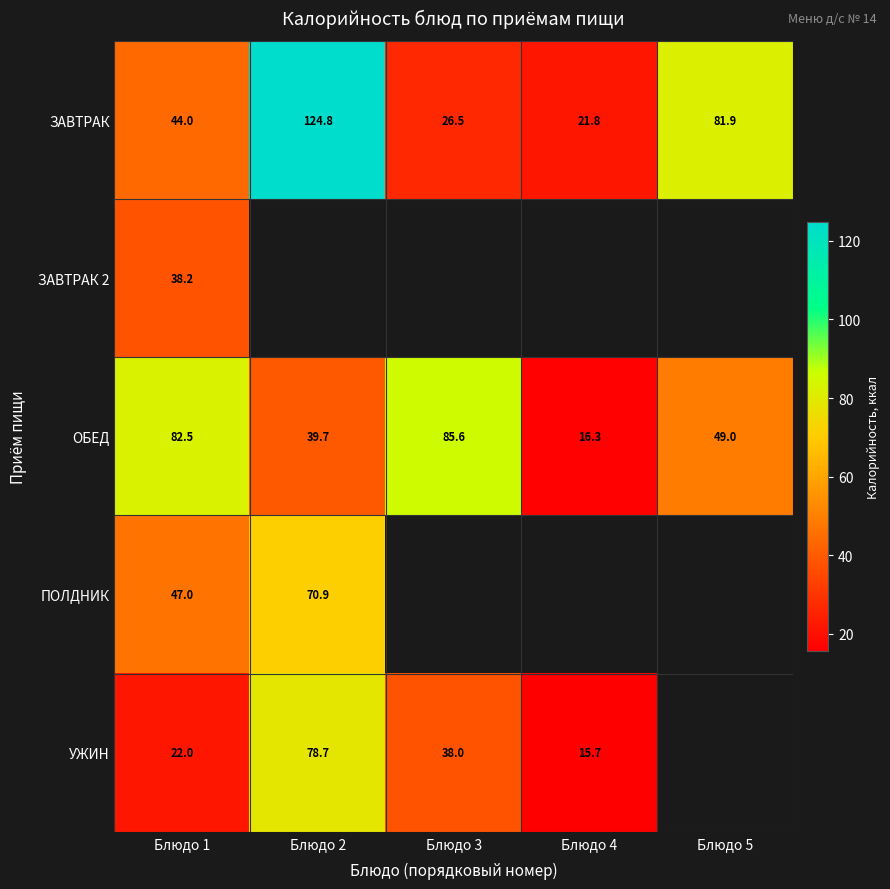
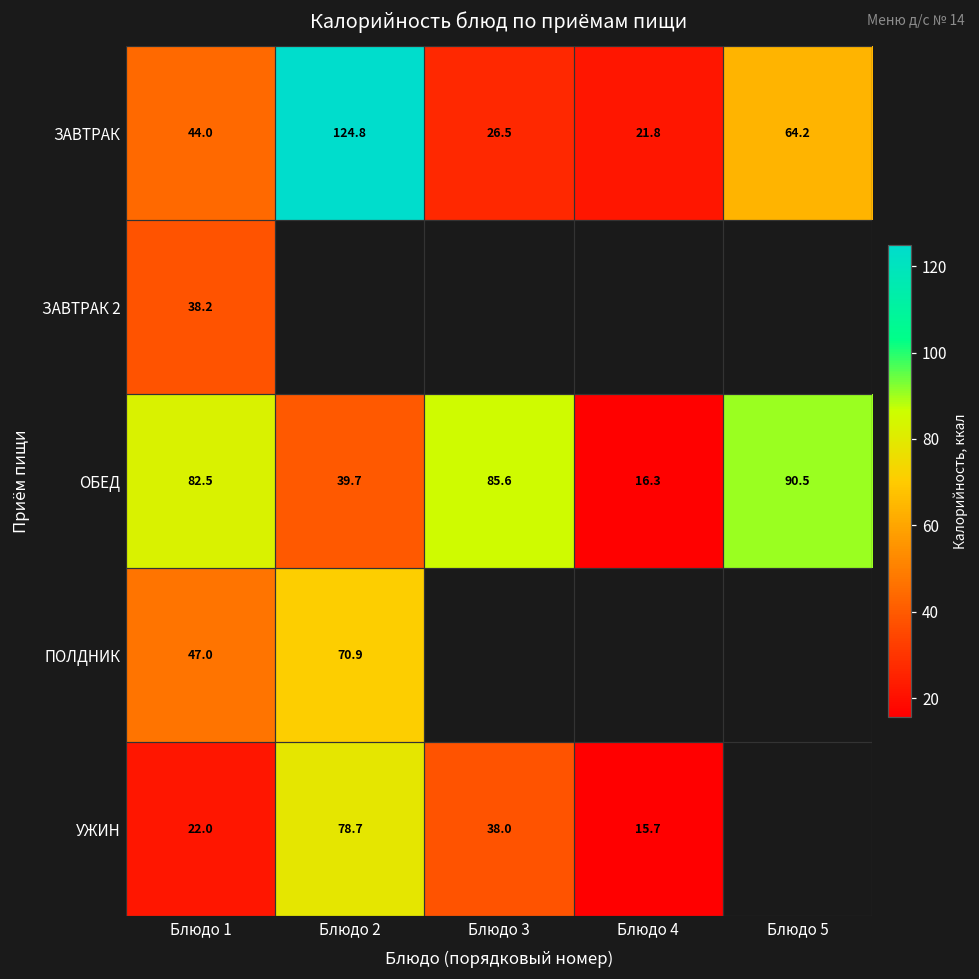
  {
    "ЗАВТРАК": {
      "Блюдо 1": 44.0,
      "Блюдо 2": 124.8,
      "Блюдо 3": 26.5,
      "Блюдо 4": 21.8,
-     "Блюдо 5": 81.9
+     "Блюдо 5": 64.2
    },
    "ЗАВТРАК 2": {
      "Блюдо 1": 38.2
    },
    "ОБЕД": {
      "Блюдо 1": 82.5,
      "Блюдо 2": 39.7,
      "Блюдо 3": 85.6,
      "Блюдо 4": 16.3,
-     "Блюдо 5": 49.0
+     "Блюдо 5": 90.5
    },
    "ПОЛДНИК": {
      "Блюдо 1": 47.0,
      "Блюдо 2": 70.9
    },
    "УЖИН": {
      "Блюдо 1": 22.0,
      "Блюдо 2": 78.7,
      "Блюдо 3": 38.0,
      "Блюдо 4": 15.7
    }
  }
